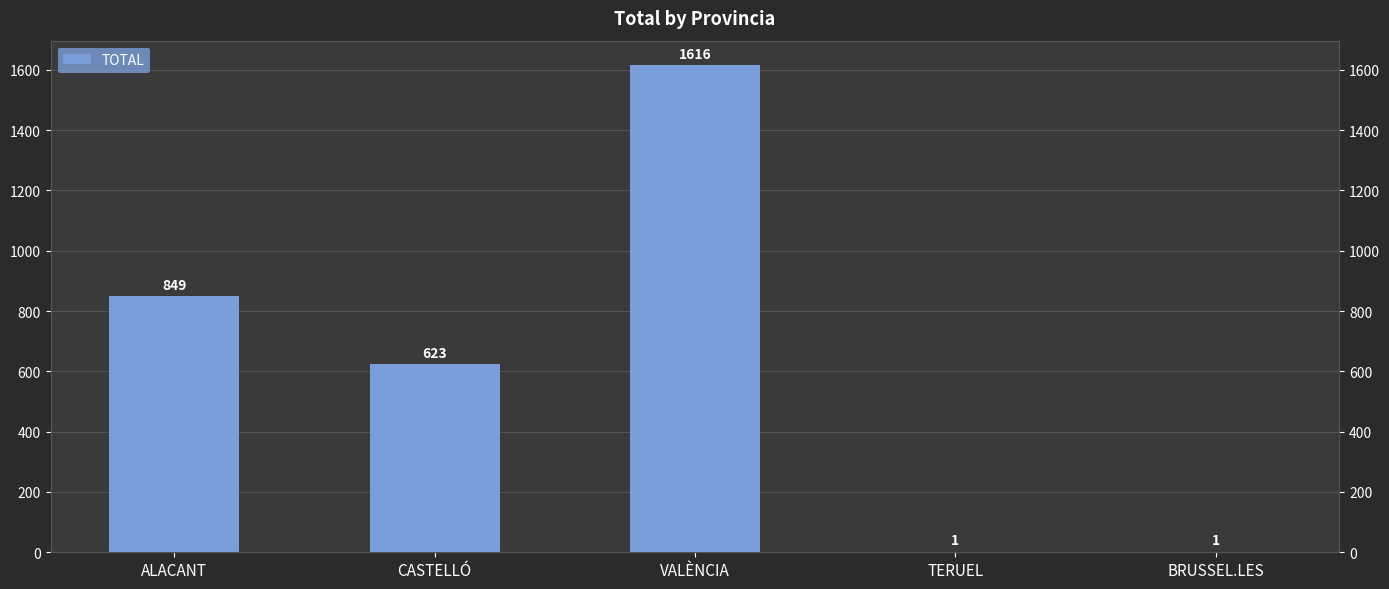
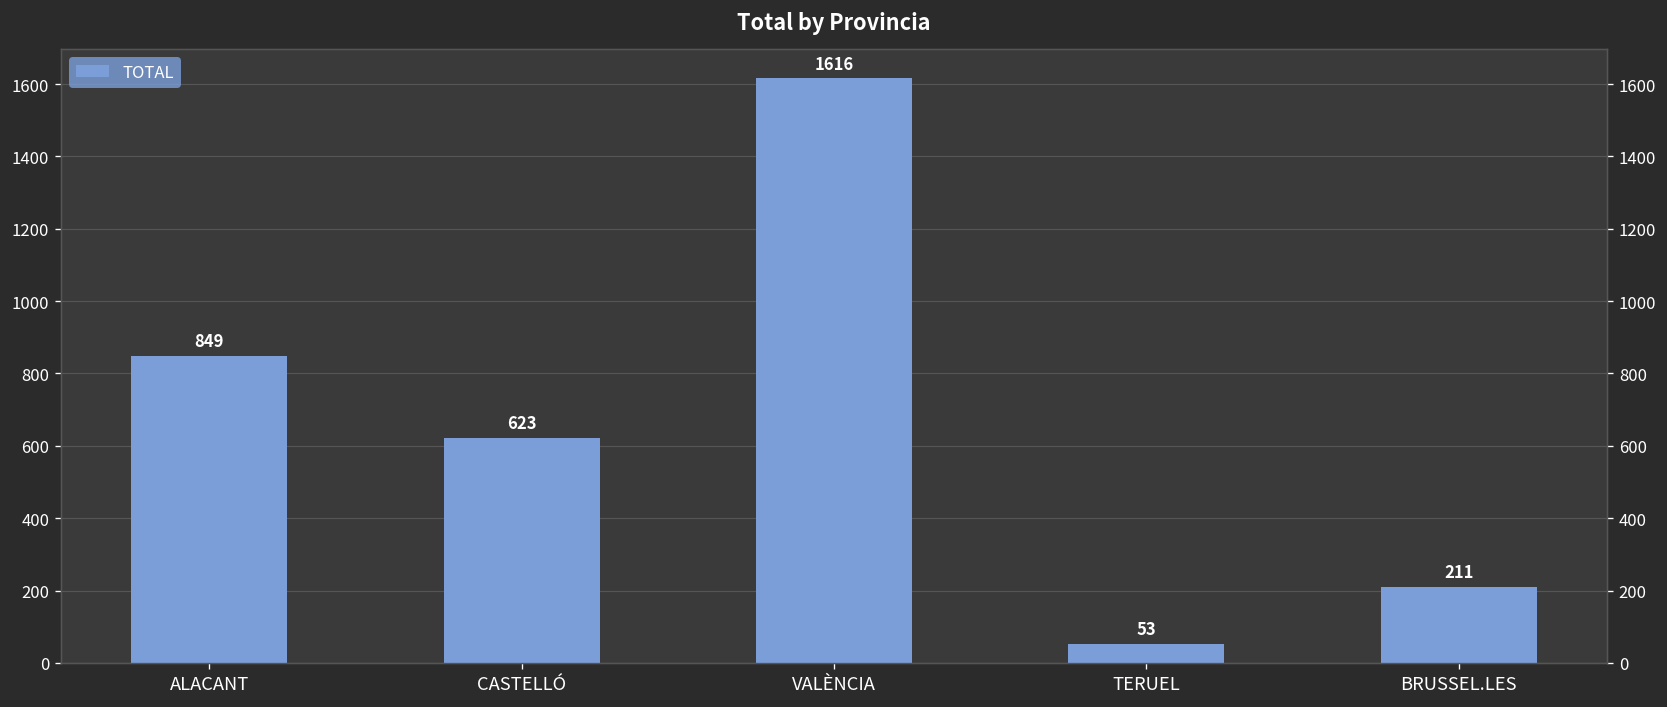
  {
    "ALACANT": 849,
    "CASTELLÓ": 623,
    "VALÈNCIA": 1616,
-   "TERUEL": 1,
-   "BRUSSEL.LES": 1
+   "TERUEL": 53,
+   "BRUSSEL.LES": 211
  }
